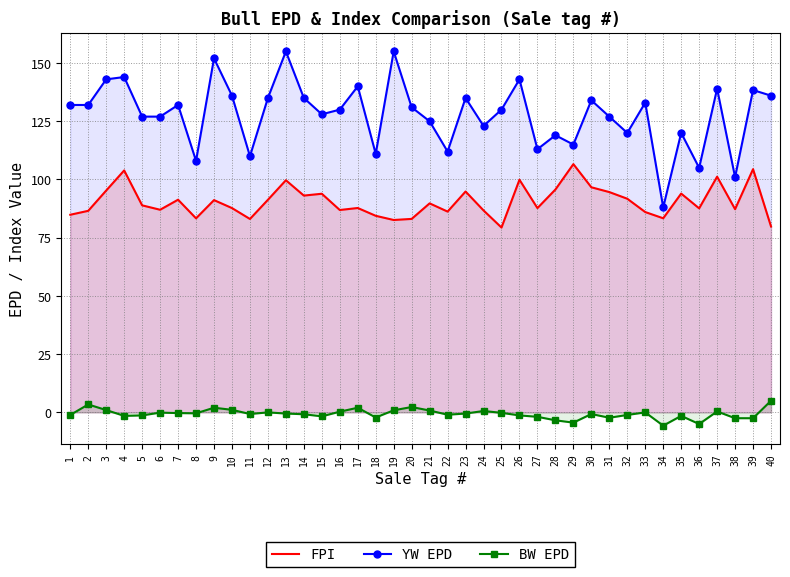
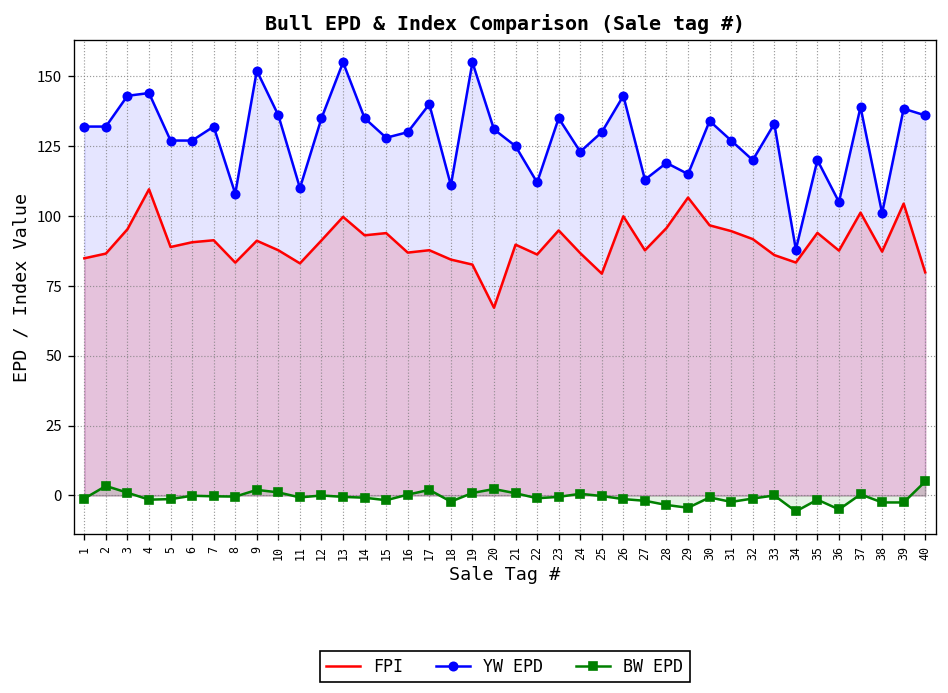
  {
    "FPI": {
      "1": 85,
      "2": 87,
      "3": 95,
-     "4": 104,
+     "4": 110,
      "5": 89,
-     "6": 87,
+     "6": 91,
      "7": 91,
      "8": 83,
      "9": 91,
      "10": 88,
      "11": 83,
      "12": 91,
      "13": 100,
      "14": 93,
      "15": 94,
      "16": 87,
      "17": 88,
      "18": 84,
      "19": 83,
-     "20": 83,
+     "20": 67,
      "21": 90,
      "22": 86,
      "23": 95,
      "24": 87,
      "25": 79,
      "26": 100,
      "27": 88,
      "28": 96,
      "29": 107,
      "30": 97,
      "31": 95,
      "32": 92,
      "33": 86,
      "34": 83,
      "35": 94,
      "36": 88,
      "37": 101,
      "38": 87,
      "39": 104,
      "40": 80
    },
    "YW EPD": {
      "1": 132,
      "2": 132,
      "3": 143,
      "4": 144,
      "5": 127,
      "6": 127,
      "7": 132,
      "8": 108,
      "9": 152,
      "10": 136,
      "11": 110,
      "12": 135,
      "13": 155,
      "14": 135,
      "15": 128,
      "16": 130,
      "17": 140,
      "18": 111,
      "19": 155,
      "20": 131,
      "21": 125,
      "22": 112,
      "23": 135,
      "24": 123,
      "25": 130,
      "26": 143,
      "27": 113,
      "28": 119,
      "29": 115,
      "30": 134,
      "31": 127,
      "32": 120,
      "33": 133,
      "34": 88,
      "35": 120,
      "36": 105,
      "37": 139,
      "38": 101,
      "39": 138,
      "40": 136
    }
  }
